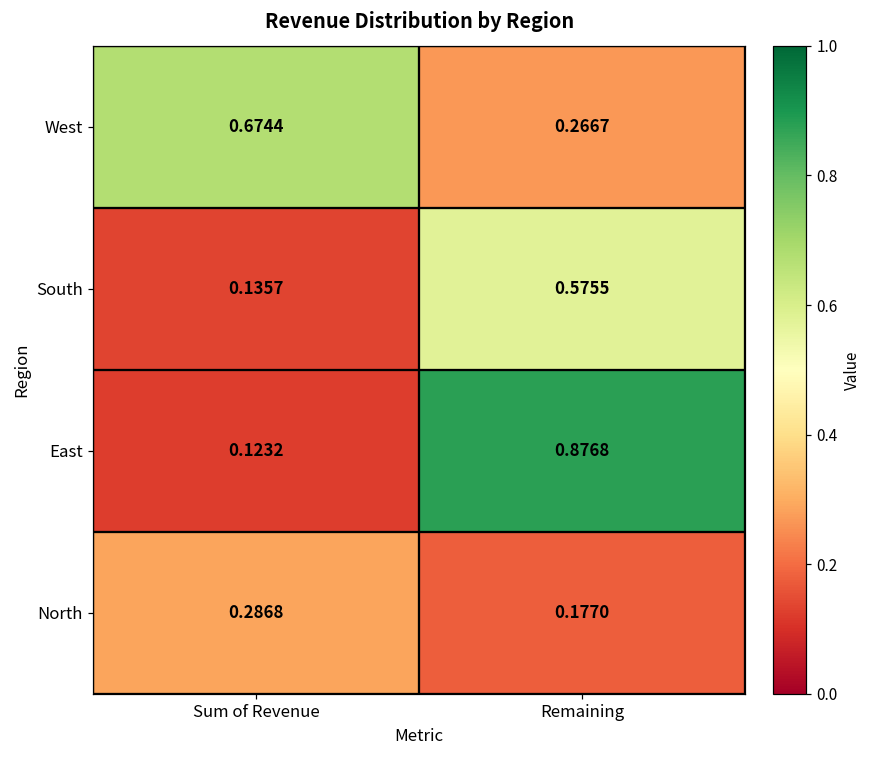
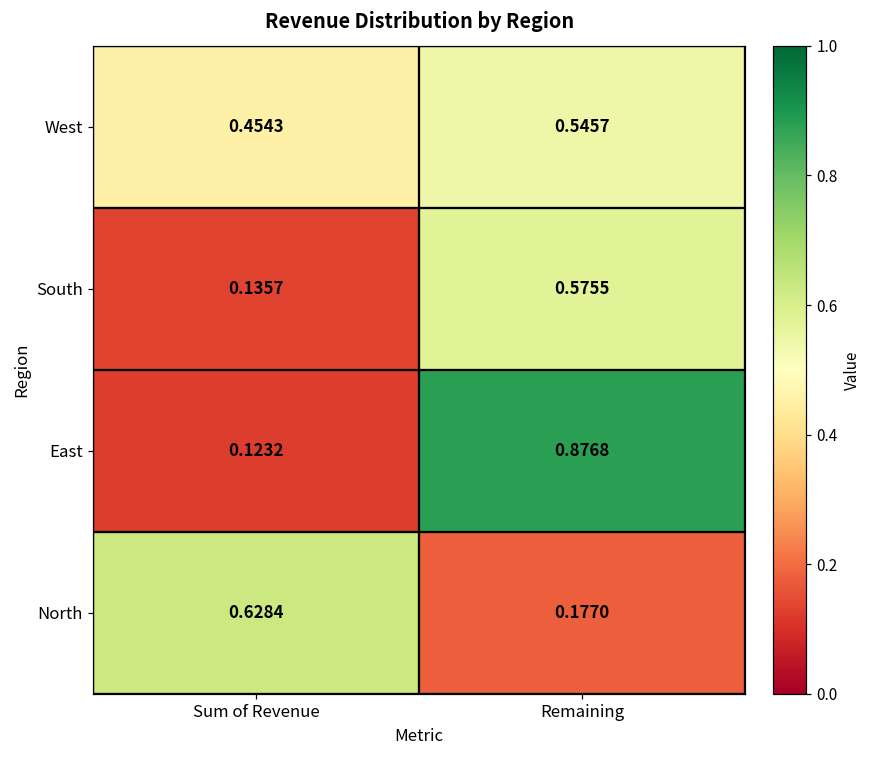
  {
    "West": {
-     "Sum of Revenue": 0.6744,
-     "Remaining": 0.2667
+     "Sum of Revenue": 0.4543,
+     "Remaining": 0.5457
    },
    "South": {
      "Sum of Revenue": 0.1357,
      "Remaining": 0.5755
    },
    "East": {
      "Sum of Revenue": 0.1232,
      "Remaining": 0.8768
    },
    "North": {
-     "Sum of Revenue": 0.2868,
+     "Sum of Revenue": 0.6284,
      "Remaining": 0.1770
    }
  }
